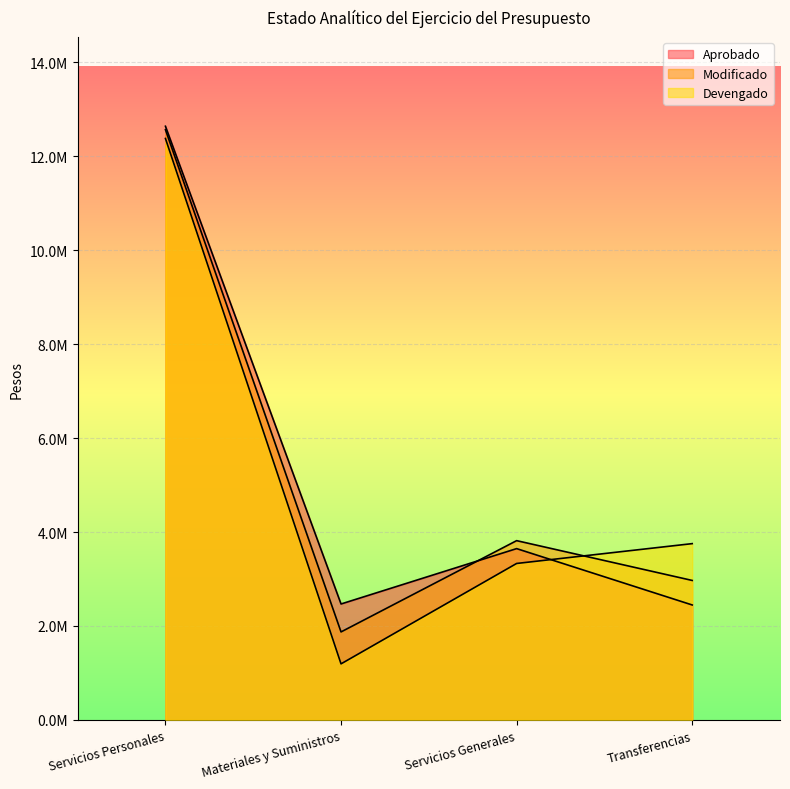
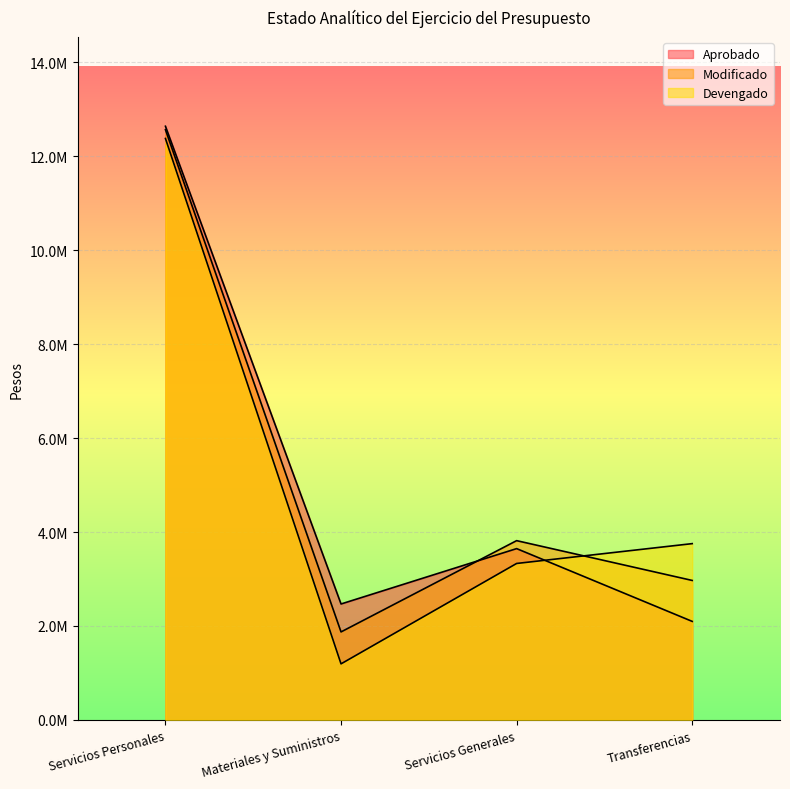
  {
    "Aprobado": {
      "Servicios Personales": 12600000,
      "Materiales y Suministros": 2500000,
      "Servicios Generales": 3600000,
-     "Transferencias": 2400000
+     "Transferencias": 2100000
    }
  }
